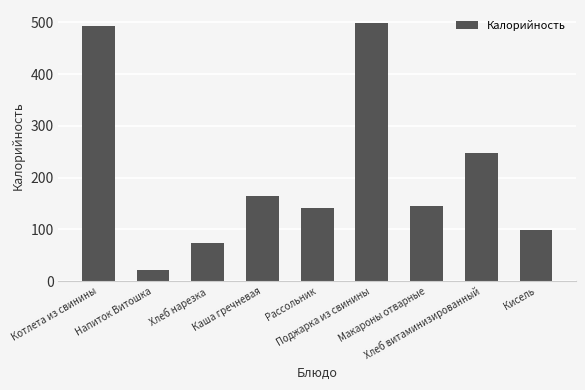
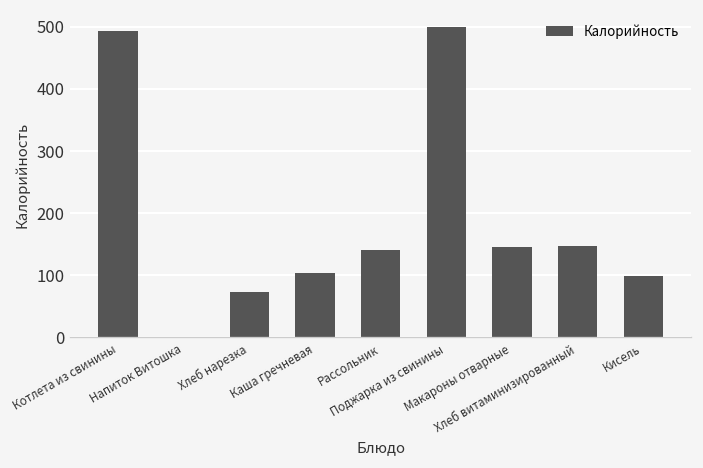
  {
    "Котлета из свинины": 490,
-   "Напиток Витошка": 20,
+   "Напиток Витошка": 0,
    "Хлеб нарезка": 70,
-   "Каша гречневая": 170,
+   "Каша гречневая": 100,
    "Рассольник": 140,
    "Поджарка из свинины": 500,
    "Макароны отварные": 150,
-   "Хлеб витаминизированный": 250,
+   "Хлеб витаминизированный": 150,
    "Кисель": 100
  }
